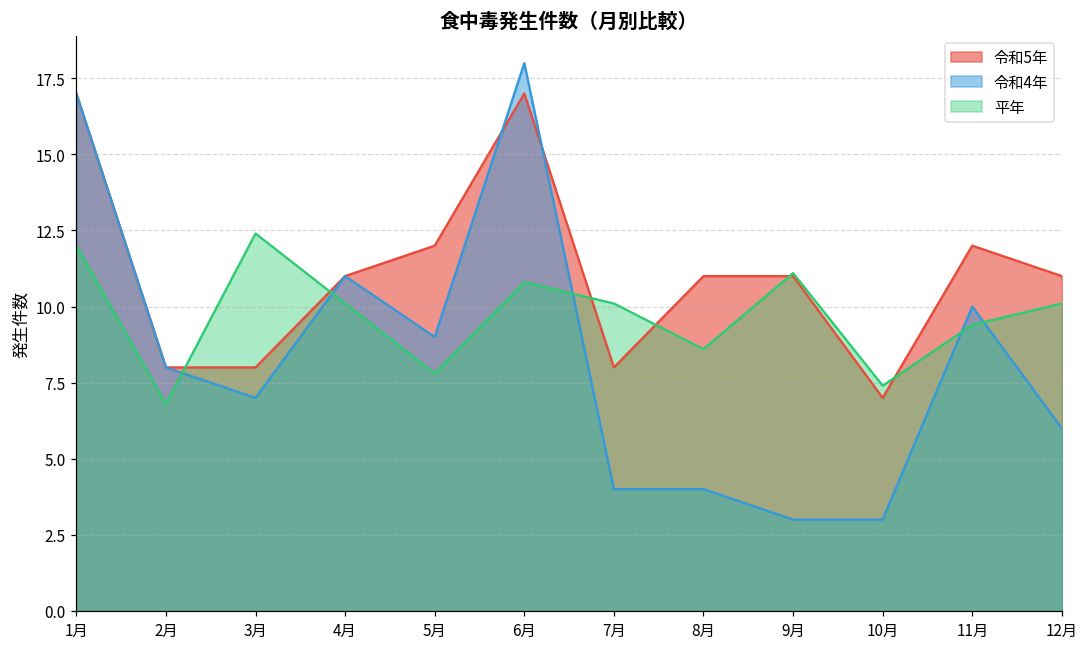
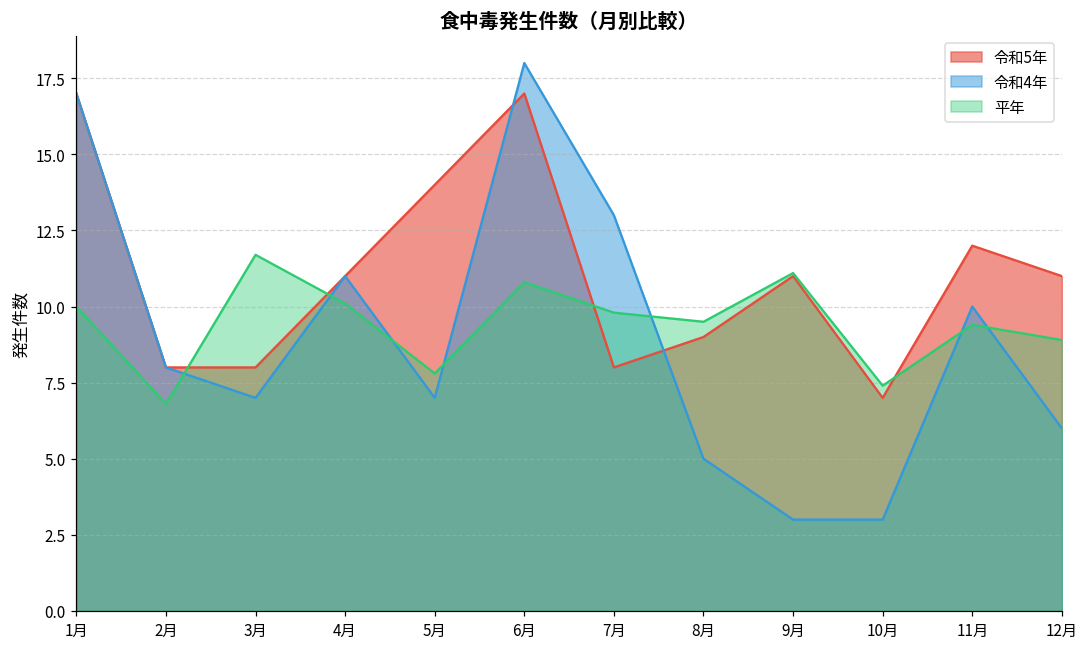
  {
    "令和5年": {
      "3月": 8,
-     "5月": 12,
+     "5月": 14,
      "6月": 17,
      "7月": 8,
-     "8月": 11,
+     "8月": 9,
      "9月": 11,
      "10月": 7,
      "11月": 12,
      "12月": 11
    },
    "令和4年": {
      "3月": 7,
-     "5月": 9,
+     "5月": 7,
      "6月": 18,
-     "7月": 4,
-     "8月": 4,
+     "7月": 13,
+     "8月": 5,
      "9月": 3,
      "10月": 3,
      "11月": 10,
      "12月": 6
    },
    "平年": {
-     "1月": 12,
+     "1月": 10,
      "2月": 6.8,
-     "3月": 12.4,
+     "3月": 11.7,
      "4月": 10.1,
      "5月": 7.8,
      "6月": 10.8,
-     "7月": 10.1,
-     "8月": 8.6,
+     "7月": 9.8,
+     "8月": 9.5,
      "9月": 11.1,
      "10月": 7.4,
      "11月": 9.4,
-     "12月": 10.1
+     "12月": 8.9
    }
  }
